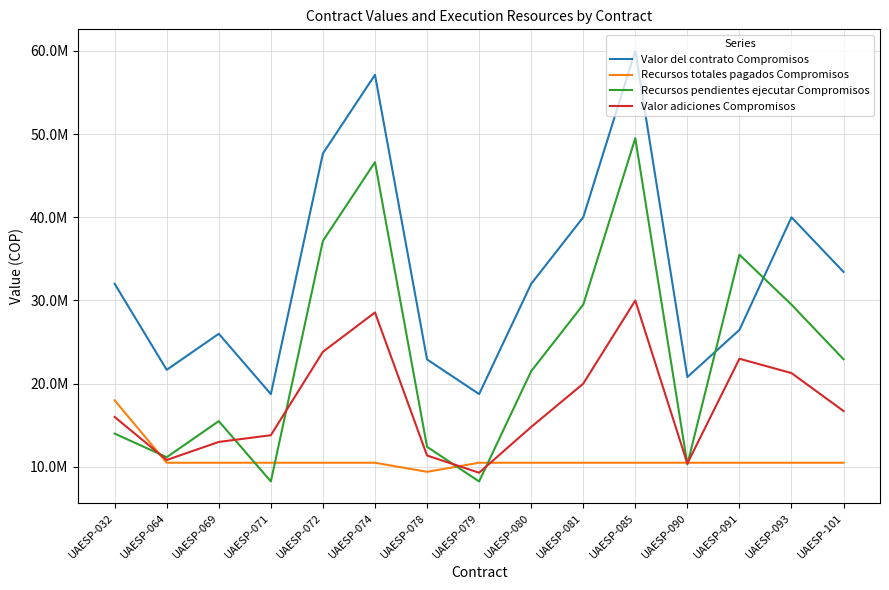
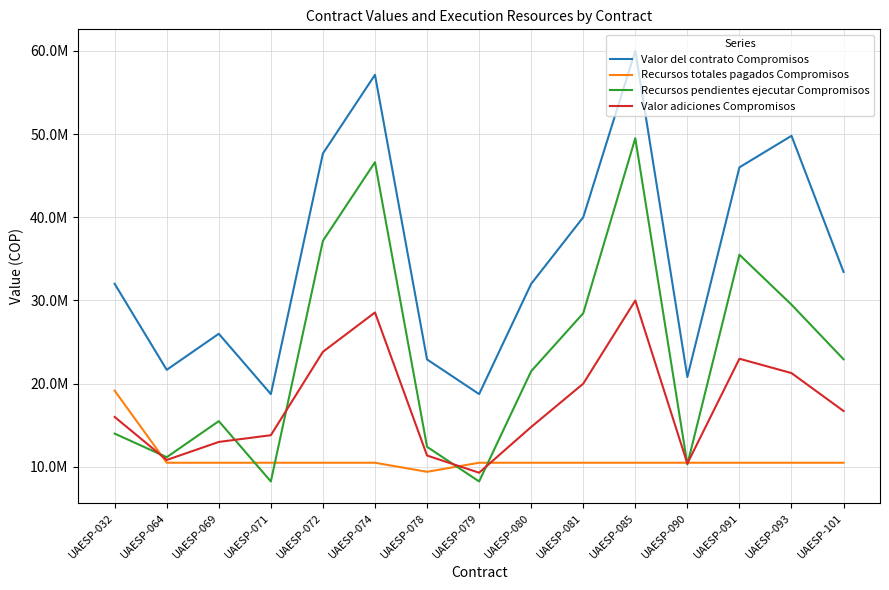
  {
    "Valor del contrato Compromisos": {
      "UAESP-032": 32000000,
      "UAESP-064": 22000000,
      "UAESP-069": 26000000,
      "UAESP-071": 19000000,
      "UAESP-072": 48000000,
      "UAESP-074": 57000000,
      "UAESP-078": 23000000,
      "UAESP-079": 19000000,
      "UAESP-080": 32000000,
      "UAESP-081": 40000000,
      "UAESP-090": 21000000,
-     "UAESP-091": 26000000,
-     "UAESP-093": 40000000,
+     "UAESP-091": 46000000,
+     "UAESP-093": 50000000,
      "UAESP-101": 33000000
    },
    "Recursos totales pagados Compromisos": {
-     "UAESP-032": 18000000,
+     "UAESP-032": 19000000,
      "UAESP-064": 11000000,
      "UAESP-069": 11000000,
      "UAESP-071": 11000000,
      "UAESP-072": 11000000,
      "UAESP-074": 11000000,
      "UAESP-078": 9000000,
      "UAESP-079": 11000000,
      "UAESP-080": 11000000,
      "UAESP-081": 11000000,
      "UAESP-085": 11000000,
      "UAESP-091": 11000000,
      "UAESP-093": 11000000,
      "UAESP-101": 11000000
    },
    "Recursos pendientes ejecutar Compromisos": {
      "UAESP-032": 14000000,
      "UAESP-064": 11000000,
      "UAESP-069": 15000000,
      "UAESP-071": 8000000,
      "UAESP-072": 37000000,
      "UAESP-074": 47000000,
      "UAESP-078": 12000000,
      "UAESP-079": 8000000,
      "UAESP-080": 21000000,
-     "UAESP-081": 29000000,
+     "UAESP-081": 28000000,
      "UAESP-085": 49000000,
      "UAESP-091": 35000000,
      "UAESP-093": 29000000,
      "UAESP-101": 23000000
    },
    "Valor adiciones Compromisos": {
      "UAESP-032": 16000000,
      "UAESP-064": 11000000,
      "UAESP-069": 13000000,
      "UAESP-071": 14000000,
      "UAESP-072": 24000000,
      "UAESP-074": 29000000,
      "UAESP-078": 11000000,
      "UAESP-079": 9000000,
      "UAESP-080": 15000000,
      "UAESP-081": 20000000,
      "UAESP-085": 30000000,
      "UAESP-091": 23000000,
      "UAESP-093": 21000000,
      "UAESP-101": 17000000
    }
  }
